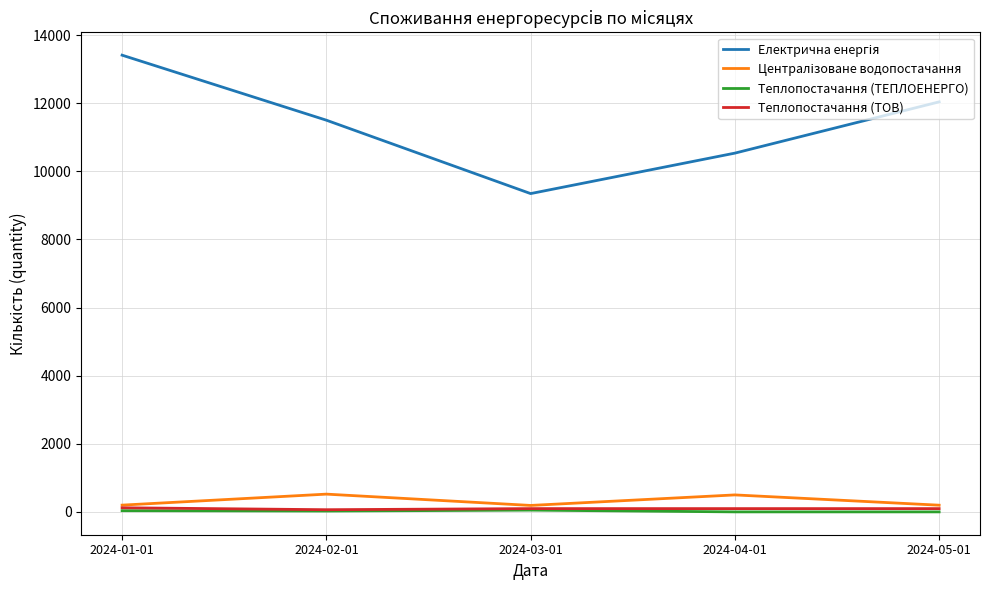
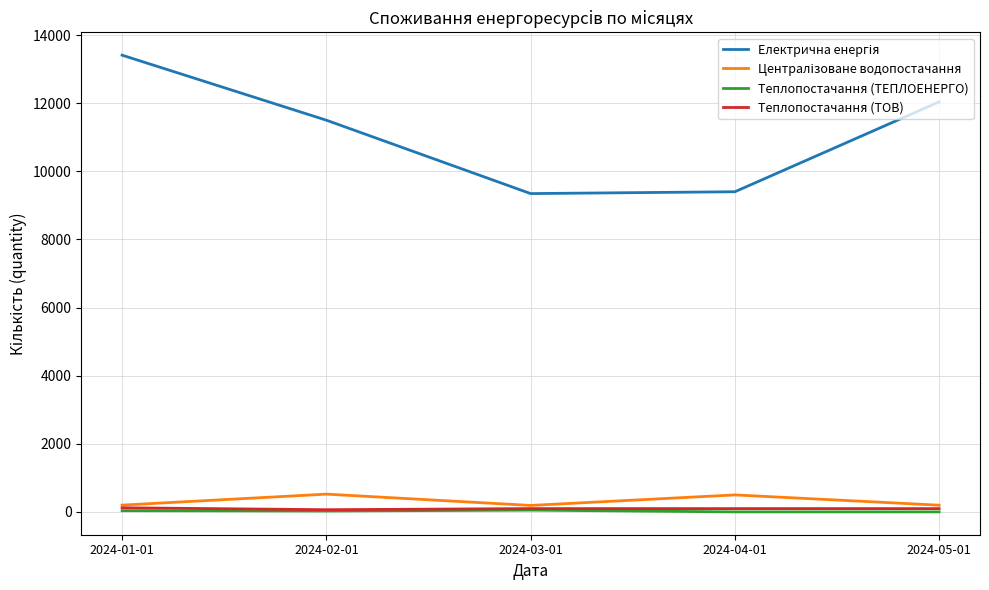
  {
    "Електрична енергія": {
      "2024-01-01": 13400,
      "2024-02-01": 11500,
      "2024-03-01": 9300,
-     "2024-04-01": 10500
+     "2024-04-01": 9400
    },
    "Централізоване водопостачання": {
      "2024-01-01": 200,
      "2024-02-01": 500,
      "2024-03-01": 200,
      "2024-04-01": 500,
      "2024-05-01": 200
    },
    "Теплопостачання (ТЕПЛОЕНЕРГО)": {
      "2024-01-01": 0,
      "2024-04-01": 0,
      "2024-05-01": 0
    },
    "Теплопостачання (ТОВ)": {
      "2024-01-01": 100,
      "2024-04-01": 100,
      "2024-05-01": 100
    }
  }
